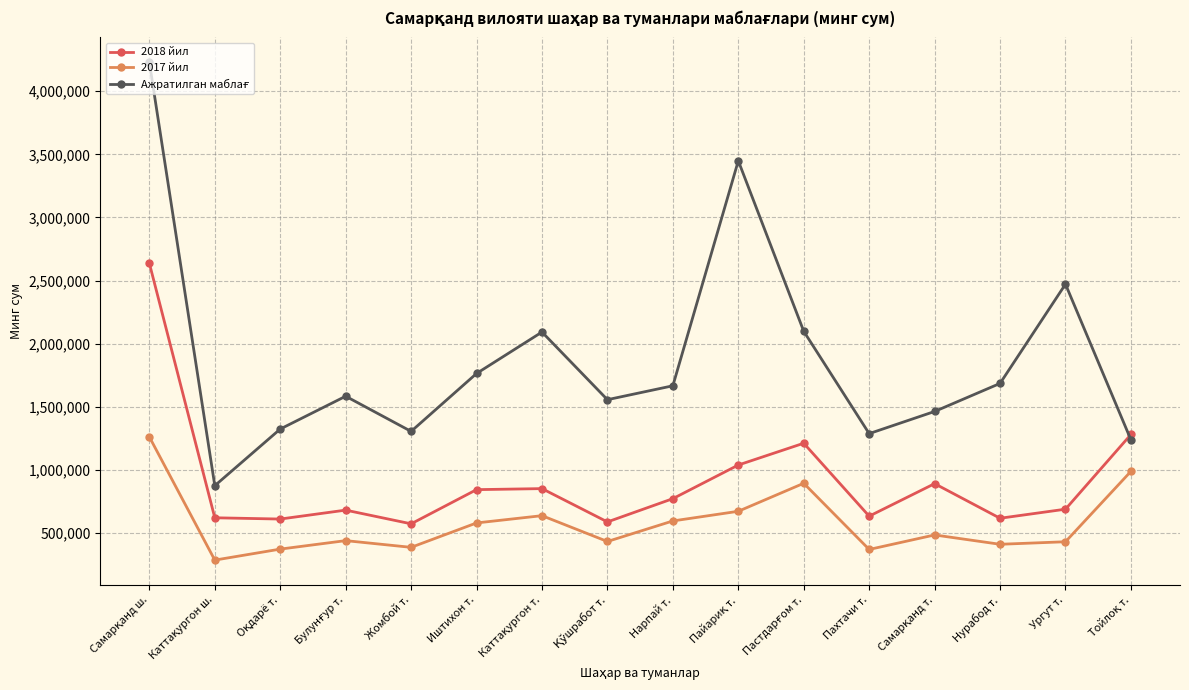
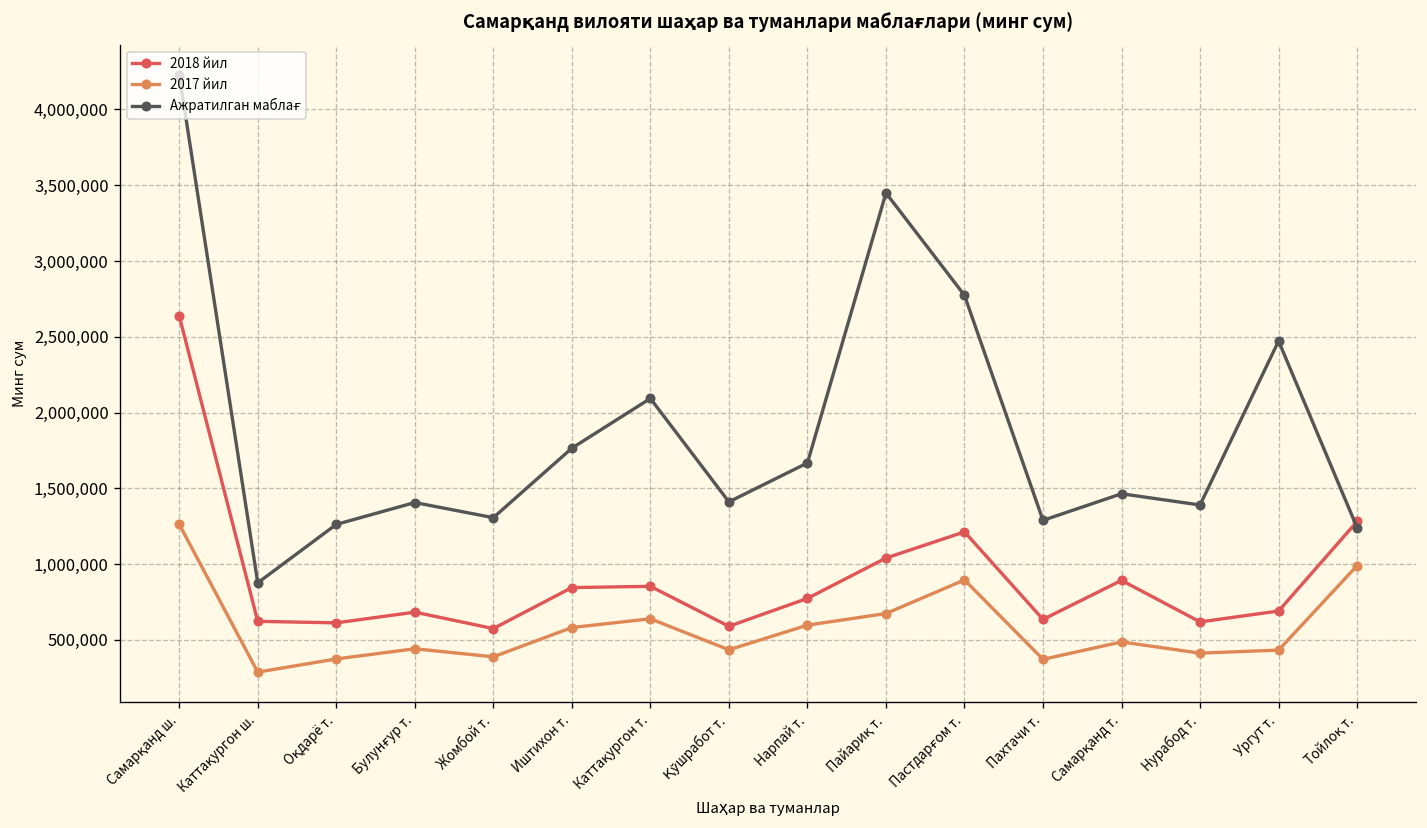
  {
    "Ажратилган маблағ": {
      "Каттақургон ш.": "880,000",
-     "Оқдарё т.": "1,330,000",
-     "Булунғур т.": "1,580,000",
+     "Оқдарё т.": "1,260,000",
+     "Булунғур т.": "1,410,000",
      "Жомбой т.": "1,310,000",
      "Иштихон т.": "1,760,000",
      "Каттақургон т.": "2,090,000",
-     "Қўшработ т.": "1,560,000",
+     "Қўшработ т.": "1,410,000",
      "Нарпай т.": "1,670,000",
      "Пайариқ т.": "3,450,000",
-     "Пастдарғом т.": "2,100,000",
+     "Пастдарғом т.": "2,770,000",
      "Пахтачи т.": "1,290,000",
      "Самарқанд т.": "1,460,000",
-     "Нурабод т.": "1,690,000",
+     "Нурабод т.": "1,390,000",
      "Ургут т.": "2,470,000",
      "Тойлоқ т.": "1,240,000"
    }
  }
